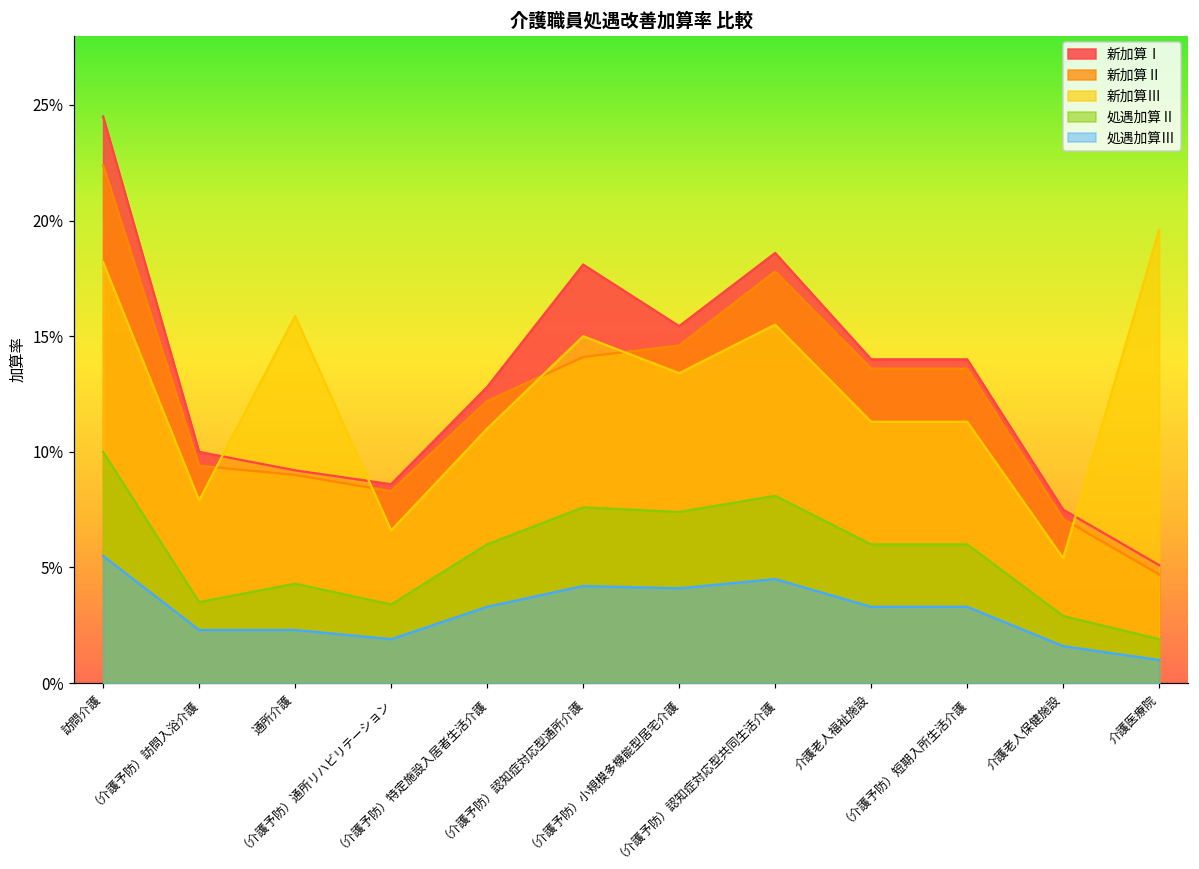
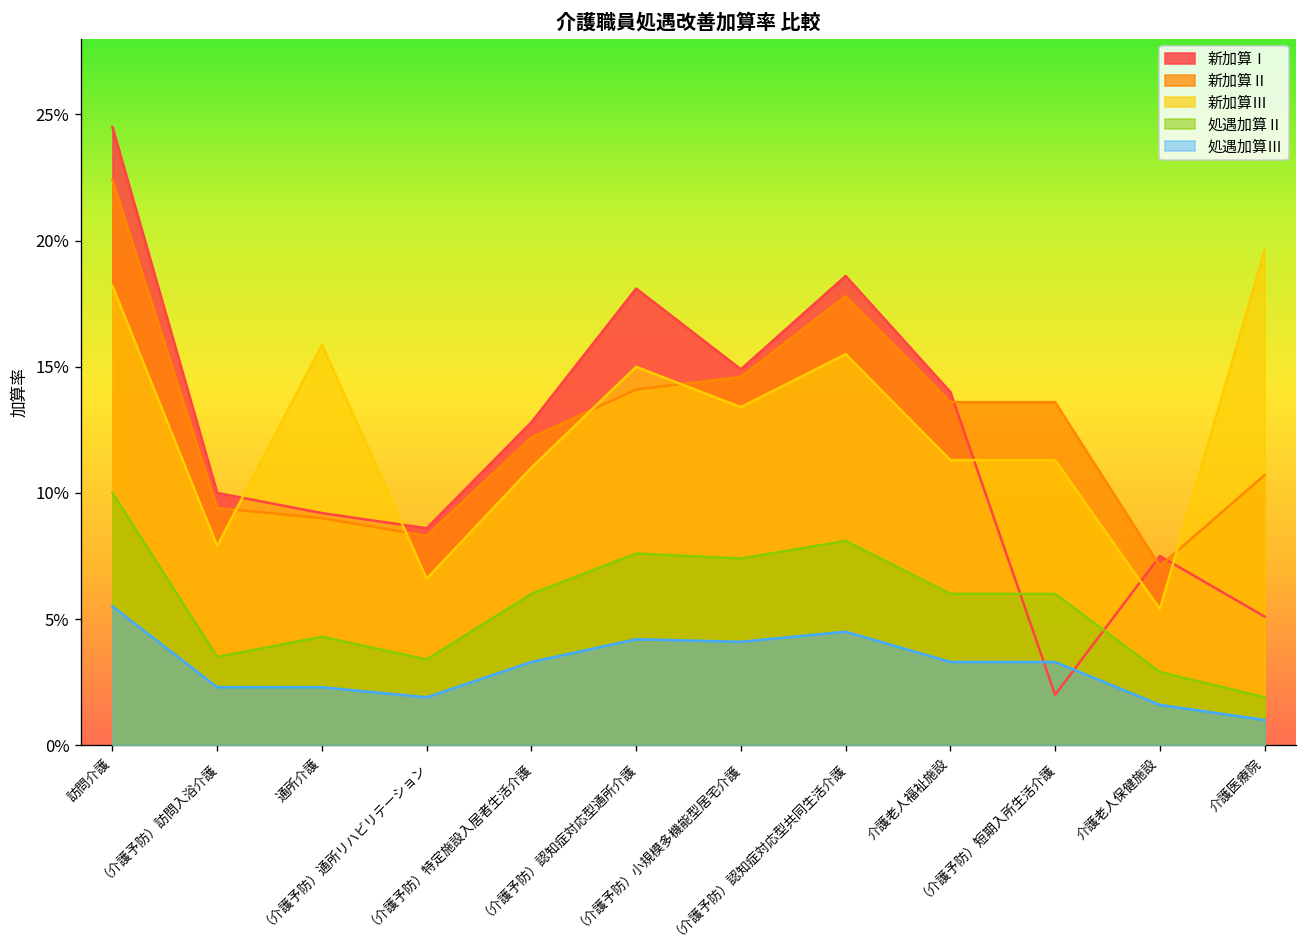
  {
    "新加算Ⅰ": {
      "訪問介護": "24.5%",
      "（介護予防）訪問入浴介護": "10.0%",
      "通所介護": "9.2%",
      "（介護予防）通所リハビリテーション": "8.6%",
      "（介護予防）特定施設入居者生活介護": "12.8%",
      "（介護予防）認知症対応型通所介護": "18.1%",
-     "（介護予防）小規模多機能型居宅介護": "15.4%",
+     "（介護予防）小規模多機能型居宅介護": "14.9%",
      "（介護予防）認知症対応型共同生活介護": "18.6%",
      "介護老人福祉施設": "14.0%",
-     "（介護予防）短期入所生活介護": "14.0%",
+     "（介護予防）短期入所生活介護": "2.0%",
      "介護老人保健施設": "7.5%",
      "介護医療院": "5.1%"
    },
    "新加算Ⅱ": {
      "訪問介護": "22.4%",
      "（介護予防）訪問入浴介護": "9.4%",
      "通所介護": "9.0%",
      "（介護予防）通所リハビリテーション": "8.3%",
      "（介護予防）特定施設入居者生活介護": "12.2%",
      "（介護予防）認知症対応型通所介護": "14.1%",
      "（介護予防）小規模多機能型居宅介護": "14.6%",
      "（介護予防）認知症対応型共同生活介護": "17.8%",
      "介護老人福祉施設": "13.6%",
      "（介護予防）短期入所生活介護": "13.6%",
      "介護老人保健施設": "7.1%",
-     "介護医療院": "4.7%"
+     "介護医療院": "10.7%"
    },
    "新加算Ⅲ": {
      "訪問介護": "18.2%",
      "（介護予防）訪問入浴介護": "7.9%",
      "通所介護": "15.9%",
      "（介護予防）通所リハビリテーション": "6.6%",
      "（介護予防）特定施設入居者生活介護": "11.0%",
      "（介護予防）認知症対応型通所介護": "15.0%",
      "（介護予防）小規模多機能型居宅介護": "13.4%",
      "（介護予防）認知症対応型共同生活介護": "15.5%",
      "介護老人福祉施設": "11.3%",
      "（介護予防）短期入所生活介護": "11.3%",
      "介護老人保健施設": "5.4%",
      "介護医療院": "19.6%"
    },
    "処遇加算Ⅱ": {
      "訪問介護": "10.0%",
      "（介護予防）訪問入浴介護": "3.5%",
      "通所介護": "4.3%",
      "（介護予防）通所リハビリテーション": "3.4%",
      "（介護予防）特定施設入居者生活介護": "6.0%",
      "（介護予防）認知症対応型通所介護": "7.6%",
      "（介護予防）小規模多機能型居宅介護": "7.4%",
      "（介護予防）認知症対応型共同生活介護": "8.1%",
      "介護老人福祉施設": "6.0%",
      "（介護予防）短期入所生活介護": "6.0%",
      "介護老人保健施設": "2.9%",
      "介護医療院": "1.9%"
    },
    "処遇加算Ⅲ": {
      "訪問介護": "5.5%",
      "（介護予防）訪問入浴介護": "2.3%",
      "通所介護": "2.3%",
      "（介護予防）通所リハビリテーション": "1.9%",
      "（介護予防）特定施設入居者生活介護": "3.3%",
      "（介護予防）認知症対応型通所介護": "4.2%",
      "（介護予防）小規模多機能型居宅介護": "4.1%",
      "（介護予防）認知症対応型共同生活介護": "4.5%",
      "介護老人福祉施設": "3.3%",
      "（介護予防）短期入所生活介護": "3.3%",
      "介護老人保健施設": "1.6%",
      "介護医療院": "1.0%"
    }
  }
